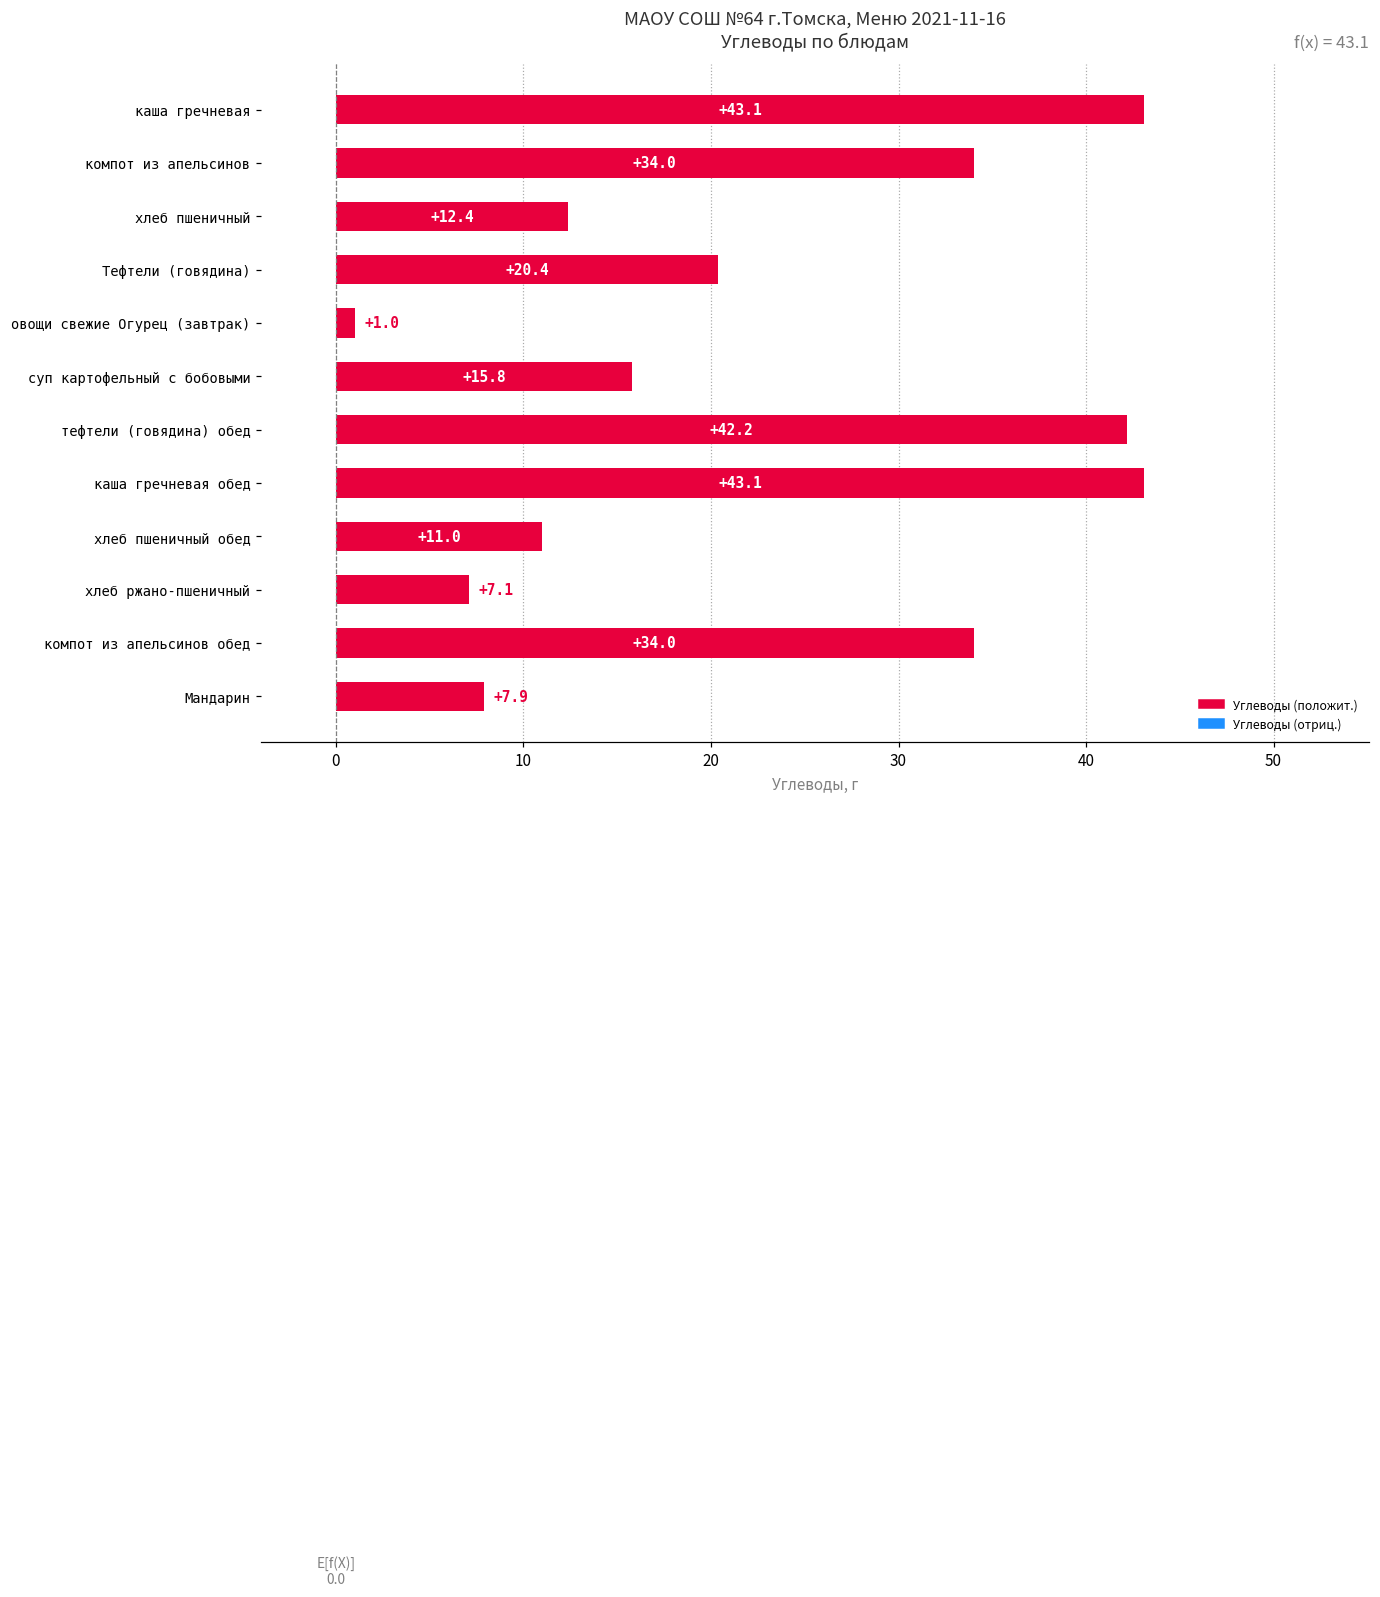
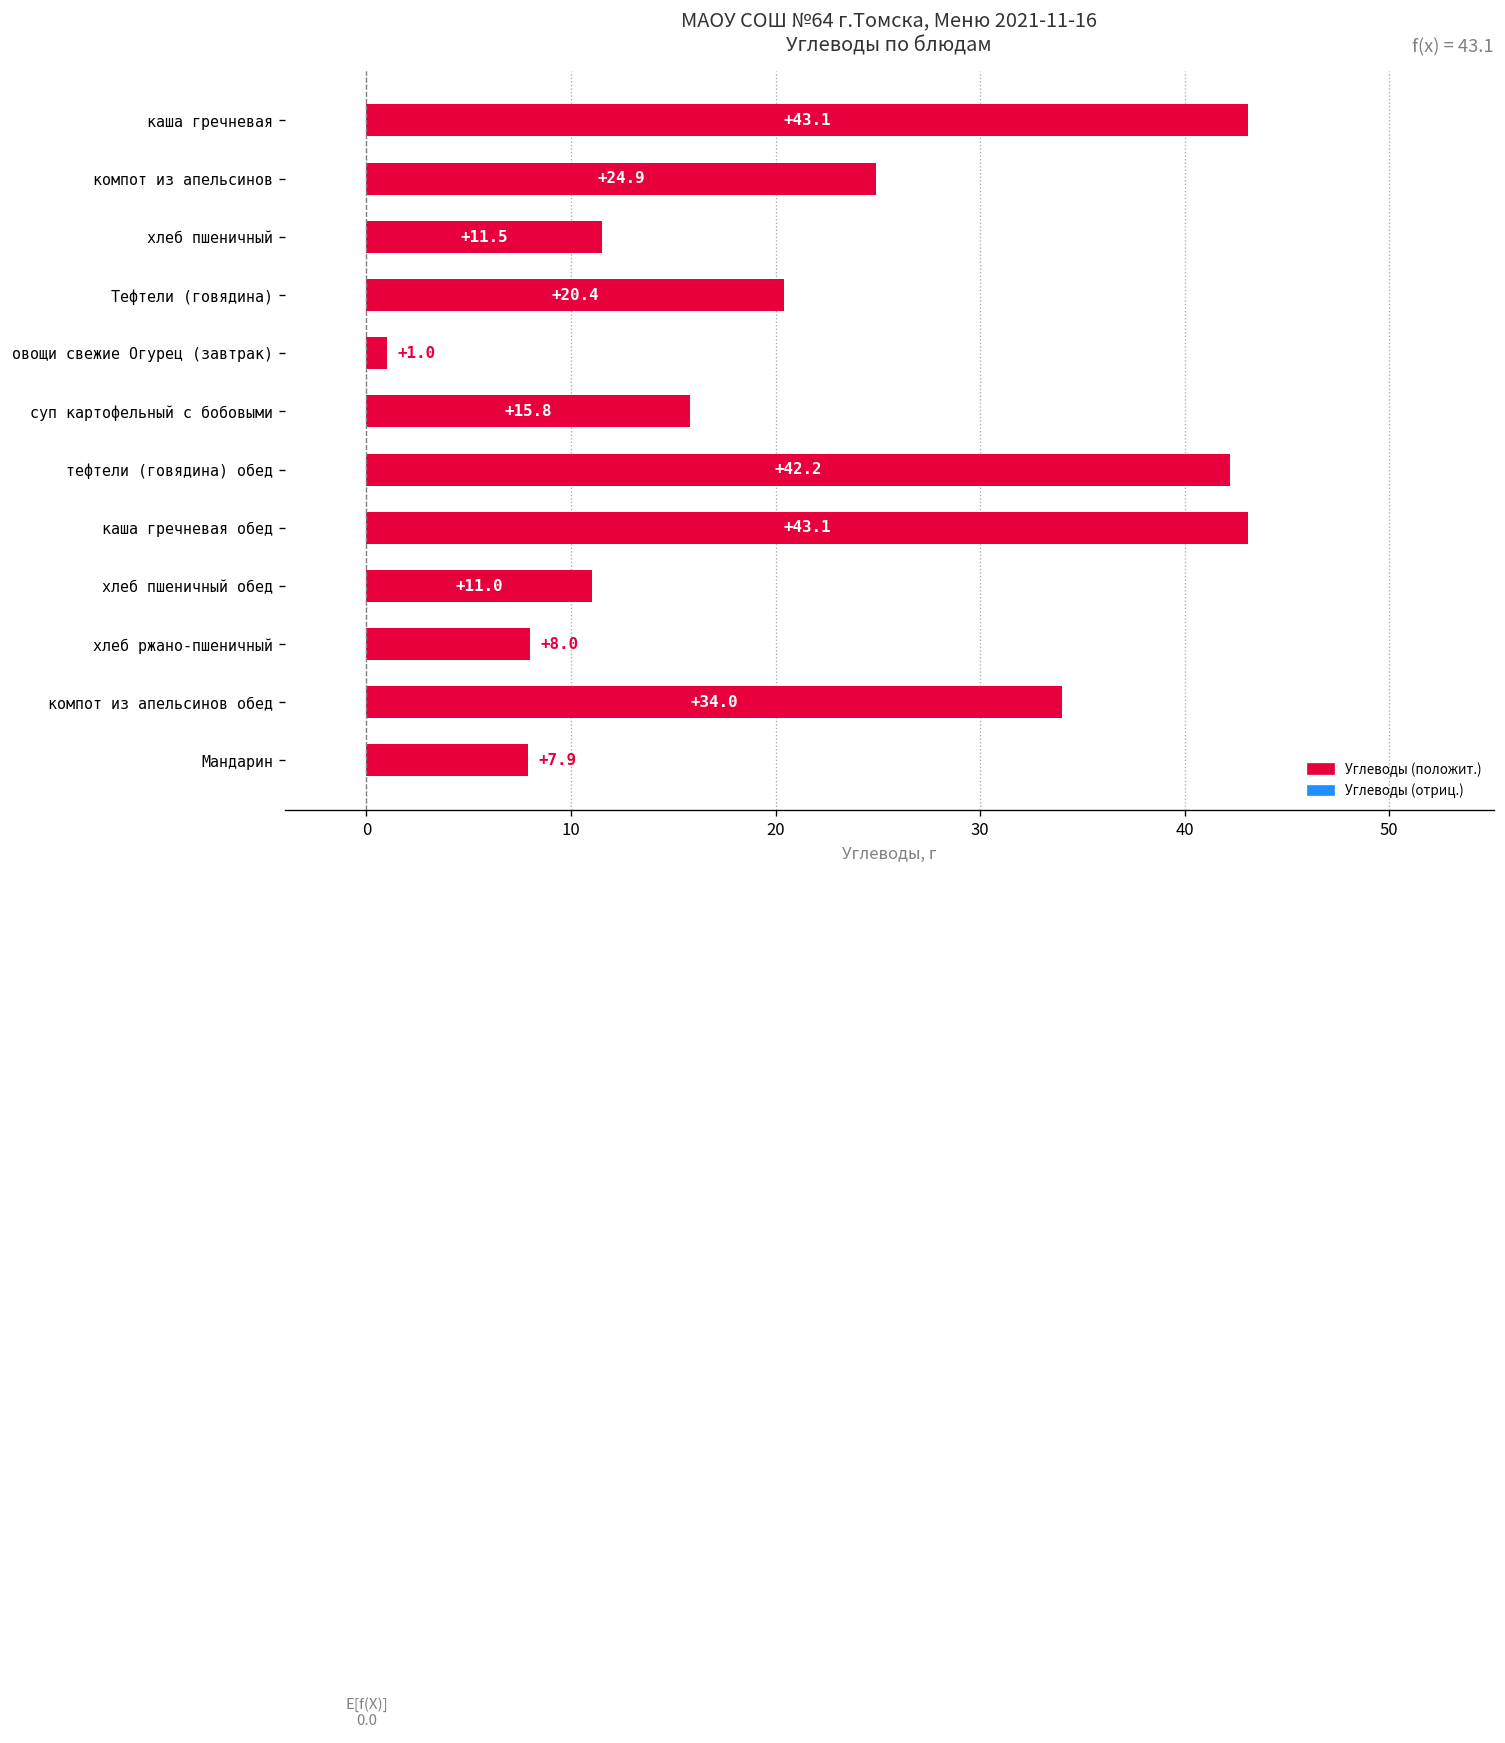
  {
    "каша гречневая": "+43.1",
-   "компот из апельсинов": "+34.0",
-   "хлеб пшеничный": "+12.4",
+   "компот из апельсинов": "+24.9",
+   "хлеб пшеничный": "+11.5",
    "Тефтели (говядина)": "+20.4",
    "овощи свежие Огурец (завтрак)": "+1.0",
    "суп картофельный с бобовыми": "+15.8",
    "тефтели (говядина) обед": "+42.2",
    "каша гречневая обед": "+43.1",
    "хлеб пшеничный обед": "+11.0",
-   "хлеб ржано-пшеничный": "+7.1",
+   "хлеб ржано-пшеничный": "+8.0",
    "компот из апельсинов обед": "+34.0",
    "Мандарин": "+7.9"
  }
